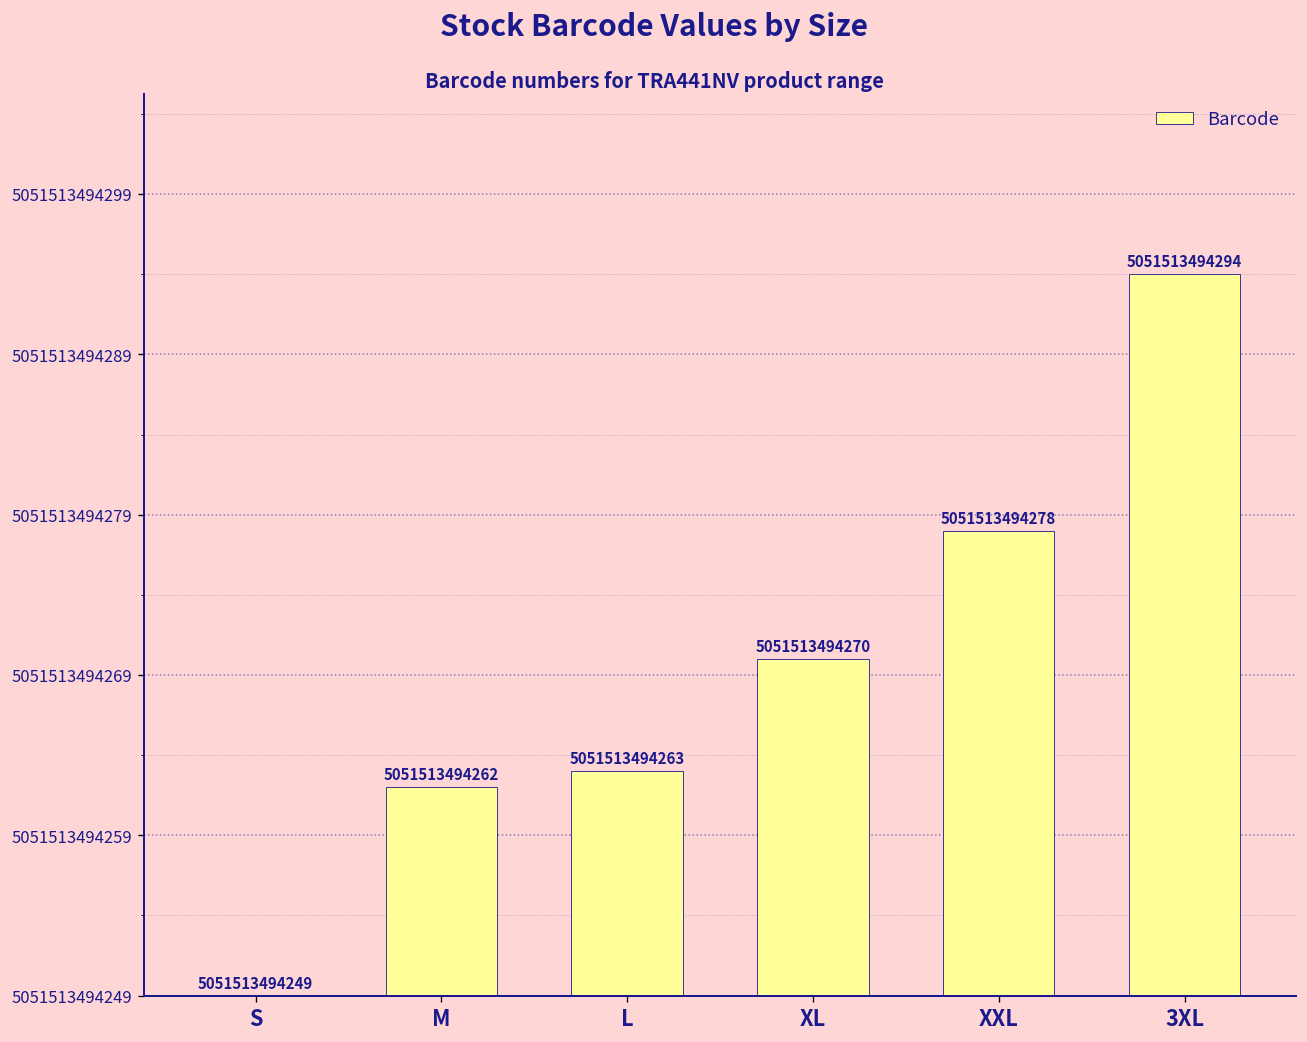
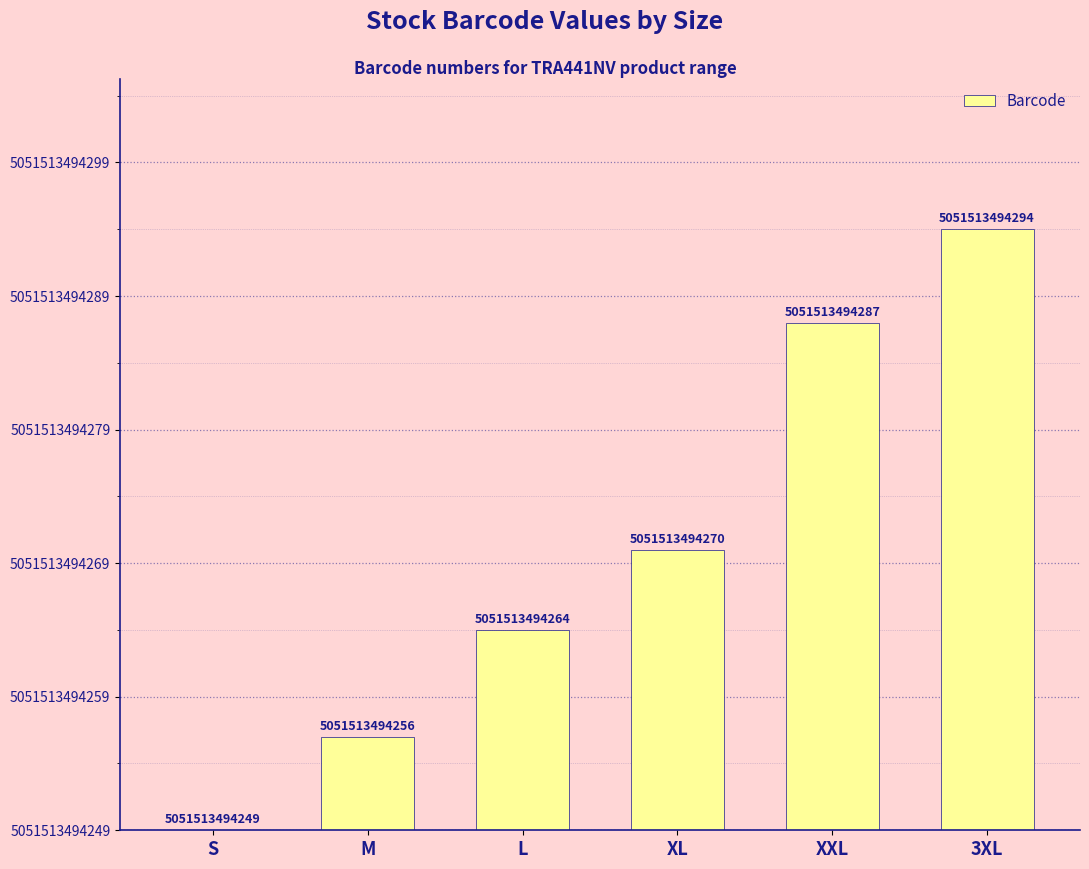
  {
-   "M": 5051513494262,
-   "L": 5051513494263,
-   "XXL": 5051513494278
+   "M": 5051513494256,
+   "L": 5051513494264,
+   "XXL": 5051513494287
  }
